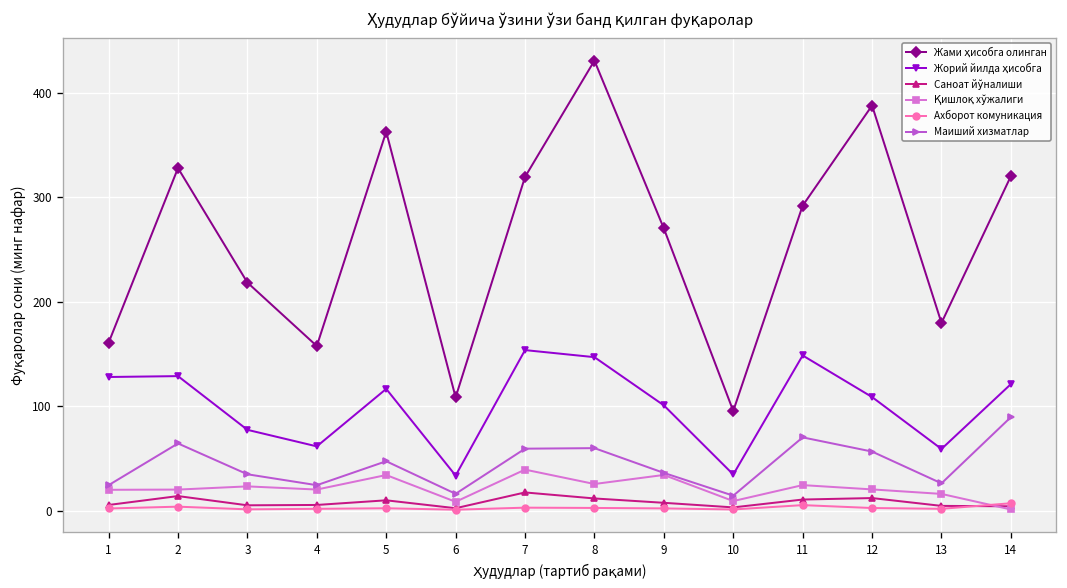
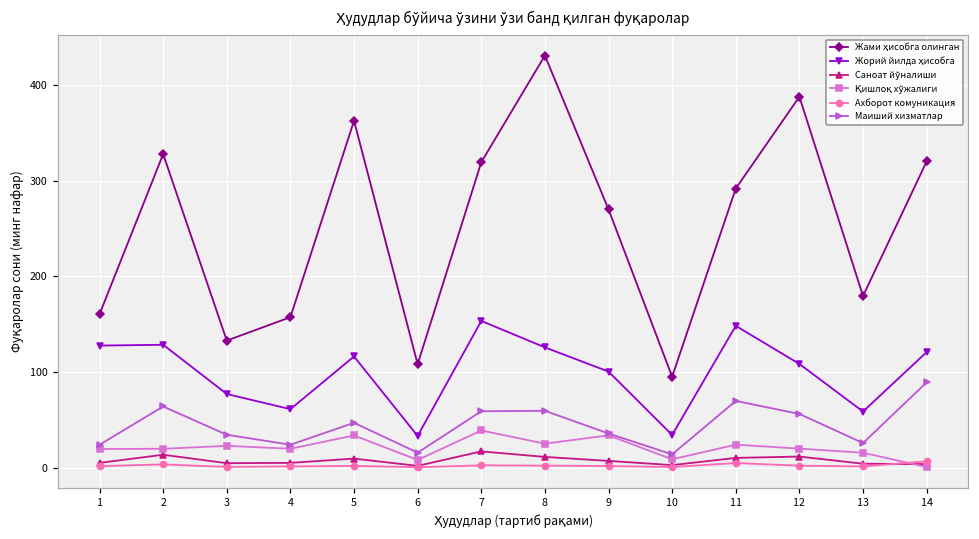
  {
    "Жами ҳисобга олинган": {
      "1": 160,
      "2": 330,
-     "3": 220,
+     "3": 130,
      "4": 160,
      "5": 360,
      "6": 110,
      "7": 320,
      "8": 430,
      "9": 270,
      "10": 100,
      "11": 290,
      "12": 390,
      "13": 180,
      "14": 320
    },
    "Жорий йилда ҳисобга": {
      "1": 130,
      "2": 130,
      "3": 80,
      "4": 60,
      "5": 120,
      "6": 30,
      "7": 150,
-     "8": 150,
+     "8": 130,
      "9": 100,
      "10": 30,
      "11": 150,
      "12": 110,
      "13": 60,
      "14": 120
    },
    "Саноат йўналиши": {
      "1": 10,
      "2": 10,
      "3": 0,
      "4": 10,
      "5": 10,
      "7": 20,
      "8": 10,
      "9": 10,
      "11": 10,
      "12": 10
    }
  }
